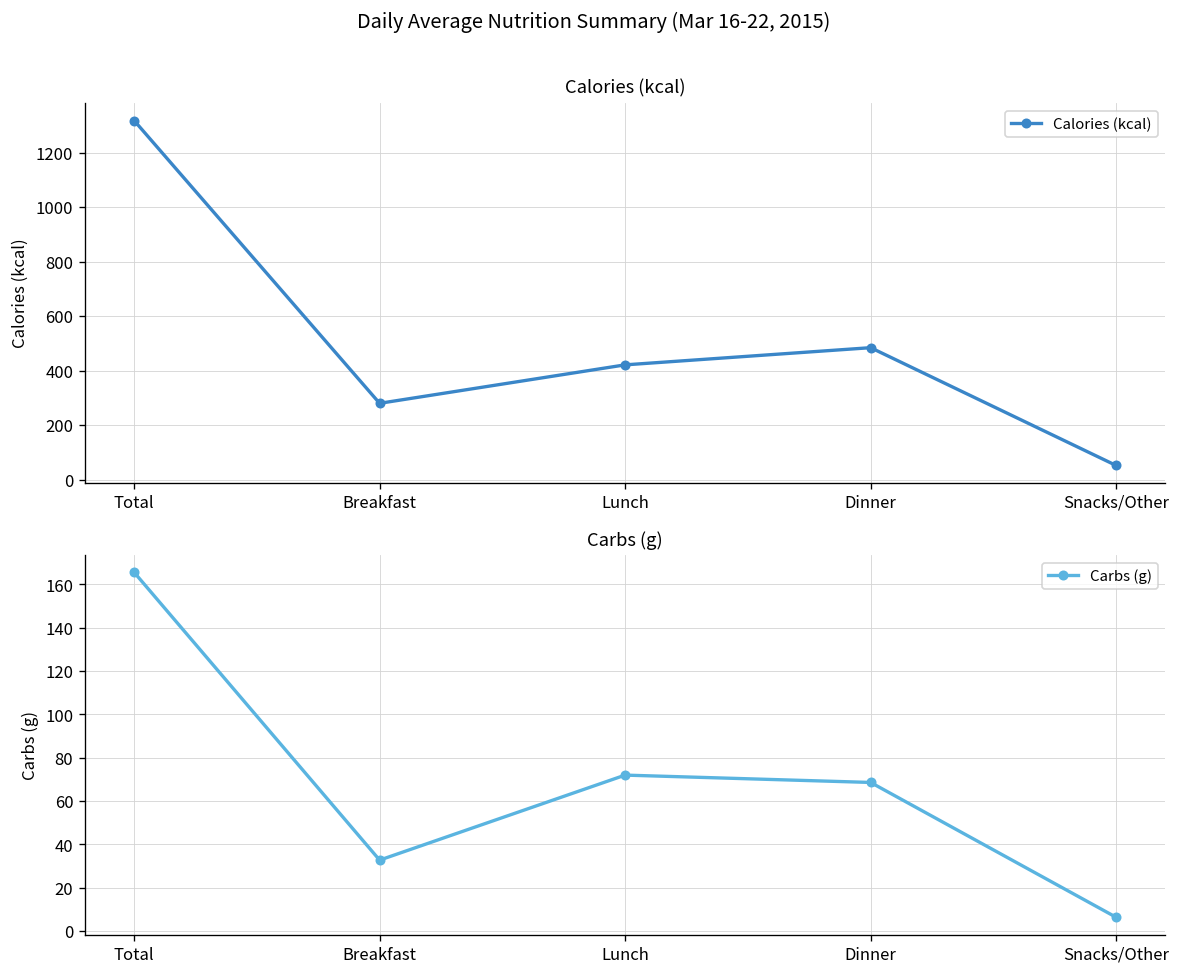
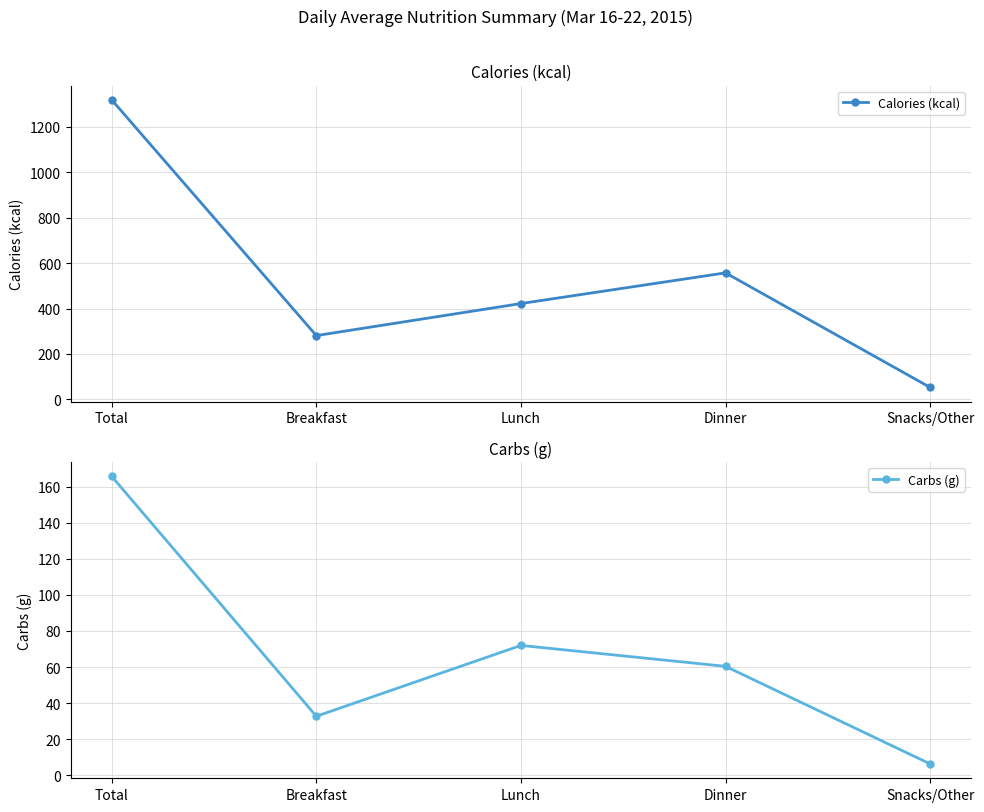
  {
    "Calories (kcal)": {
      "Total": 1320,
      "Breakfast": 280,
      "Lunch": 420,
-     "Dinner": 490,
+     "Dinner": 560,
      "Snacks/Other": 50
    },
    "Carbs (g)": {
      "Total": 166,
      "Breakfast": 33,
      "Lunch": 72,
-     "Dinner": 69,
+     "Dinner": 60,
      "Snacks/Other": 6
    }
  }
